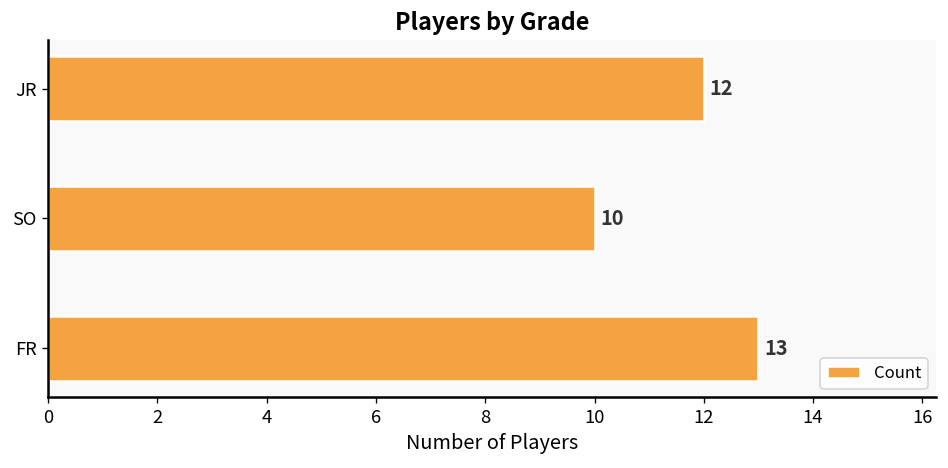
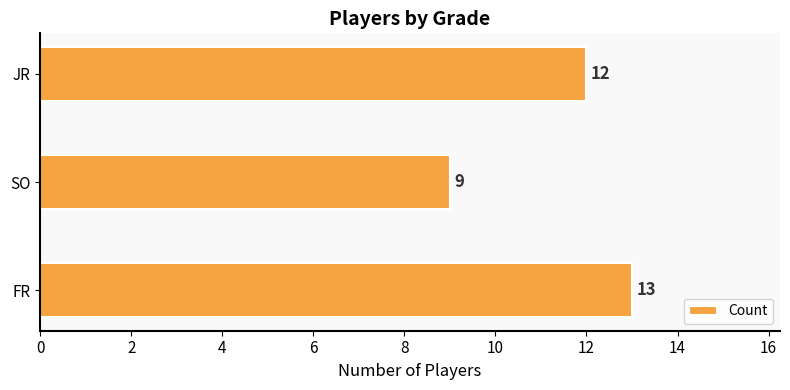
  {
    "JR": 12,
-   "SO": 10,
+   "SO": 9,
    "FR": 13
  }
